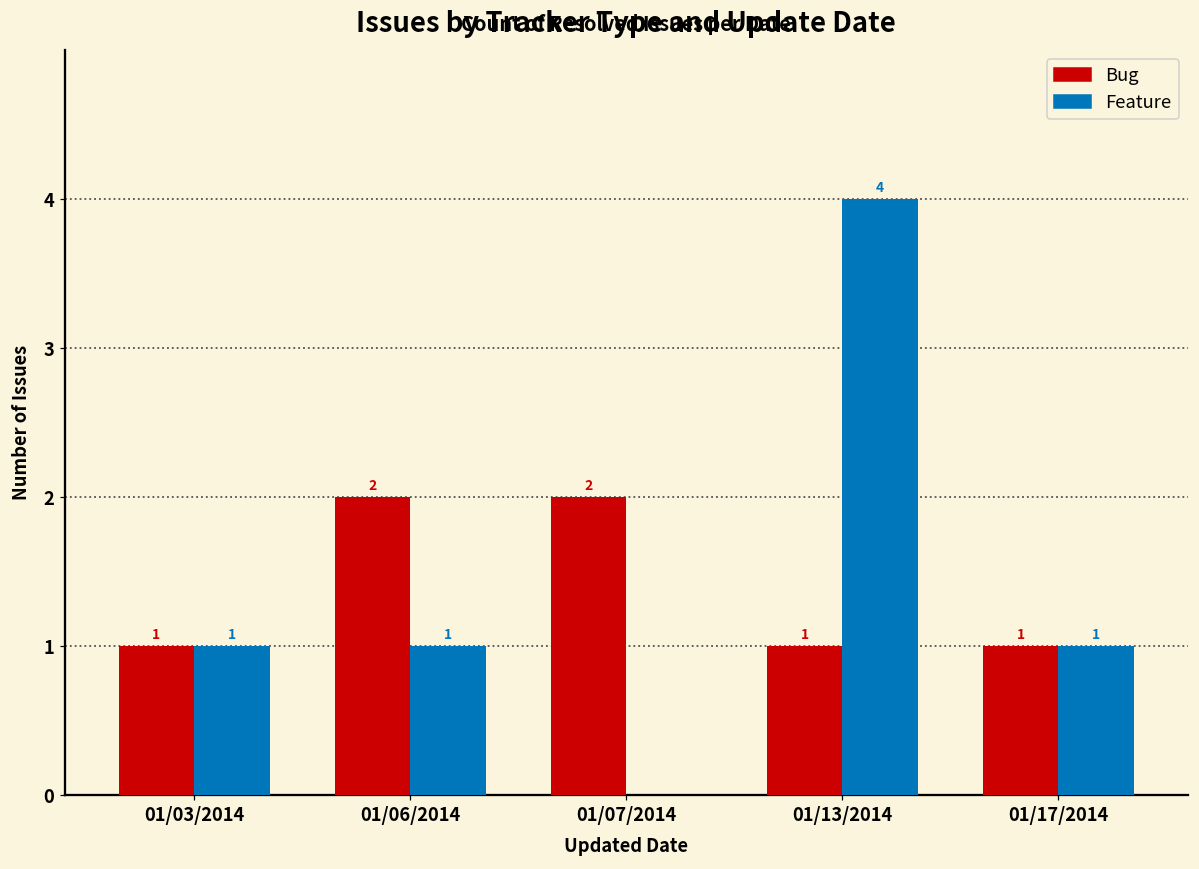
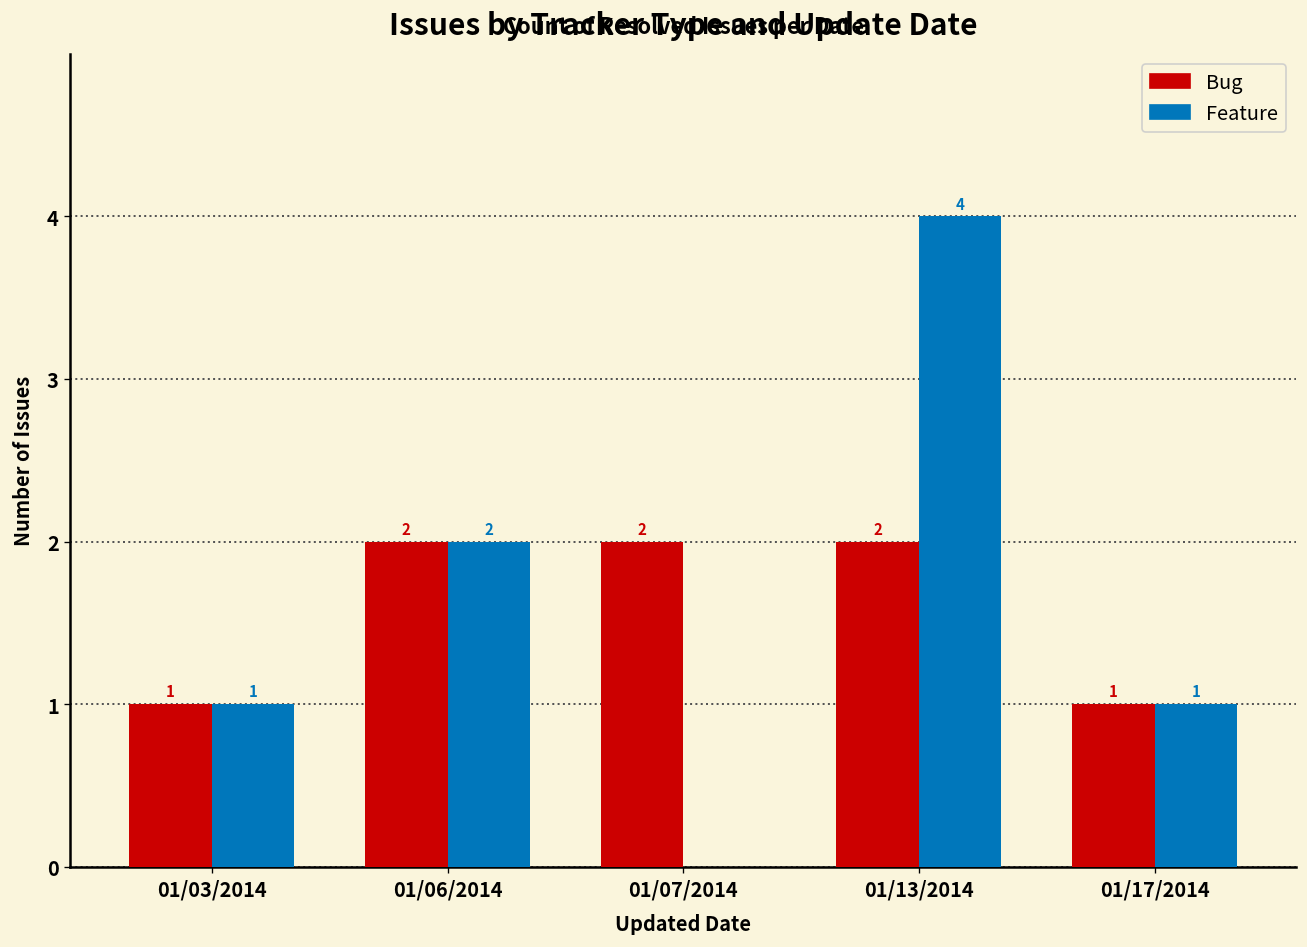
  {
    "Bug": {
      "01/03/2014": 1,
      "01/06/2014": 2,
      "01/07/2014": 2,
-     "01/13/2014": 1,
+     "01/13/2014": 2,
      "01/17/2014": 1
    },
    "Feature": {
      "01/03/2014": 1,
-     "01/06/2014": 1,
+     "01/06/2014": 2,
      "01/13/2014": 4,
      "01/17/2014": 1
    }
  }
